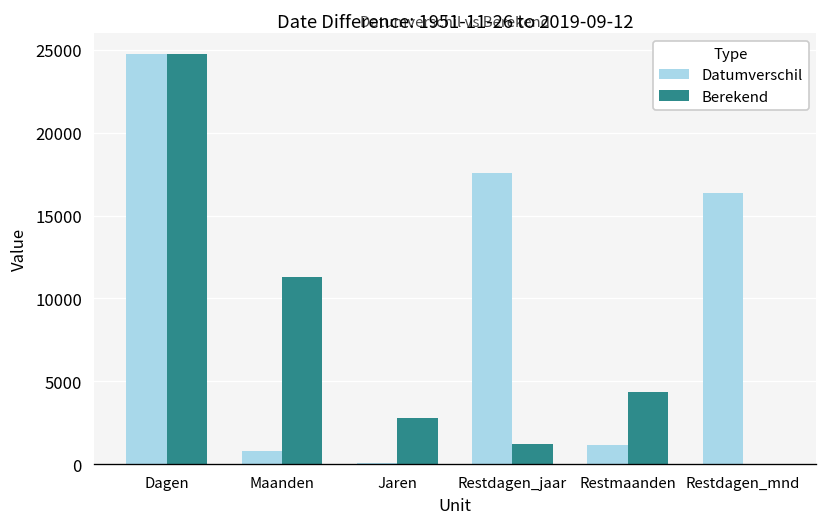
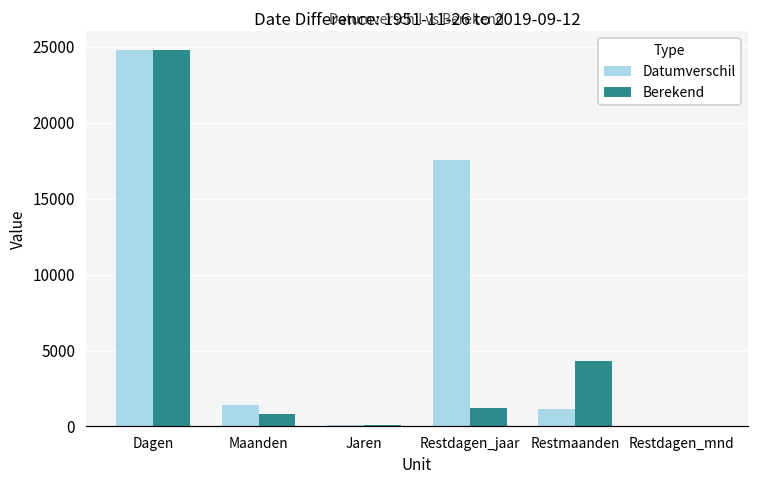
  {
    "Datumverschil": {
      "Dagen": 24800,
-     "Maanden": 800,
+     "Maanden": 1400,
      "Restdagen_jaar": 17500,
      "Restmaanden": 1200,
-     "Restdagen_mnd": 16300
+     "Restdagen_mnd": 0
    },
    "Berekend": {
      "Dagen": 24800,
-     "Maanden": 11300,
-     "Jaren": 2800,
+     "Maanden": 800,
+     "Jaren": 100,
      "Restdagen_jaar": 1200,
      "Restmaanden": 4300
    }
  }
